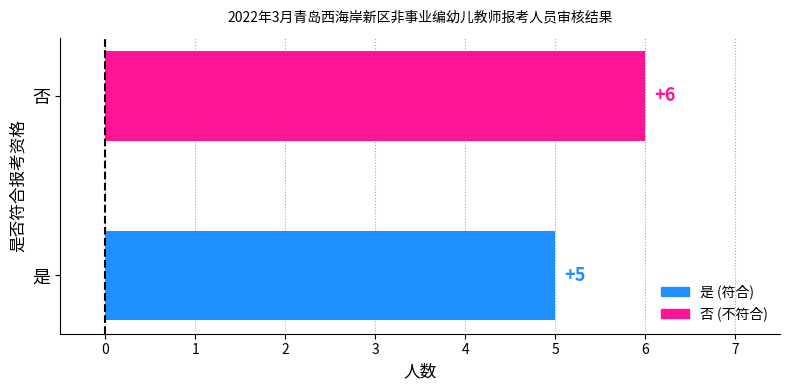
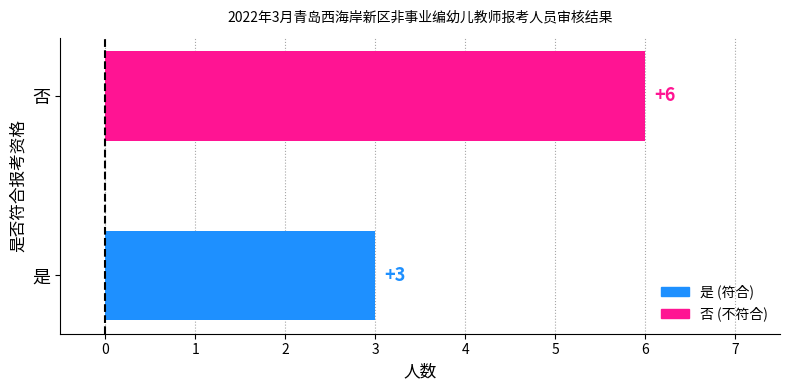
  {
    "否": "+6",
-   "是": "+5"
+   "是": "+3"
  }
